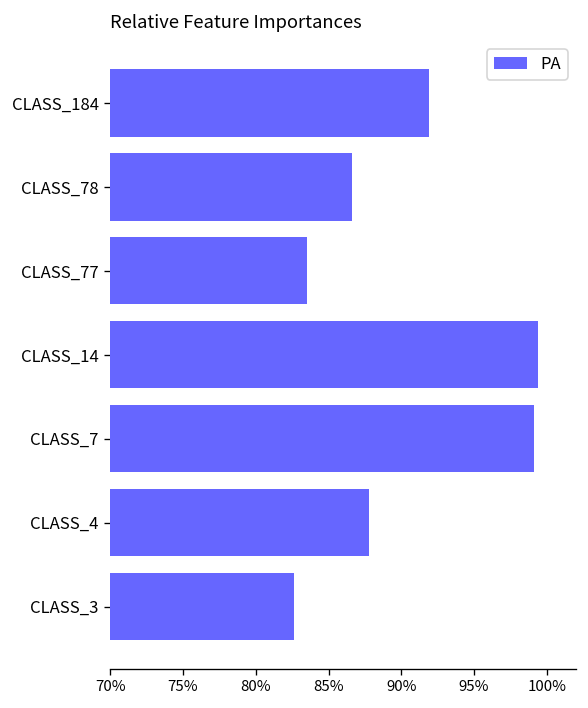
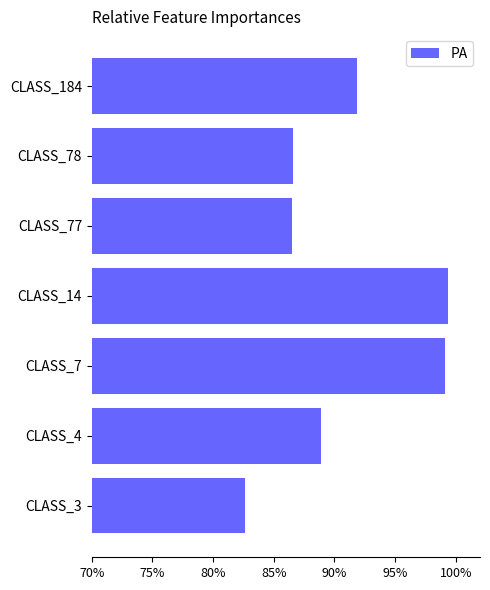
  {
    "CLASS_184": "91.9%",
    "CLASS_78": "86.6%",
-   "CLASS_77": "83.5%",
+   "CLASS_77": "86.5%",
    "CLASS_14": "99.4%",
    "CLASS_7": "99.1%",
-   "CLASS_4": "87.8%",
+   "CLASS_4": "88.9%",
    "CLASS_3": "82.6%"
  }
